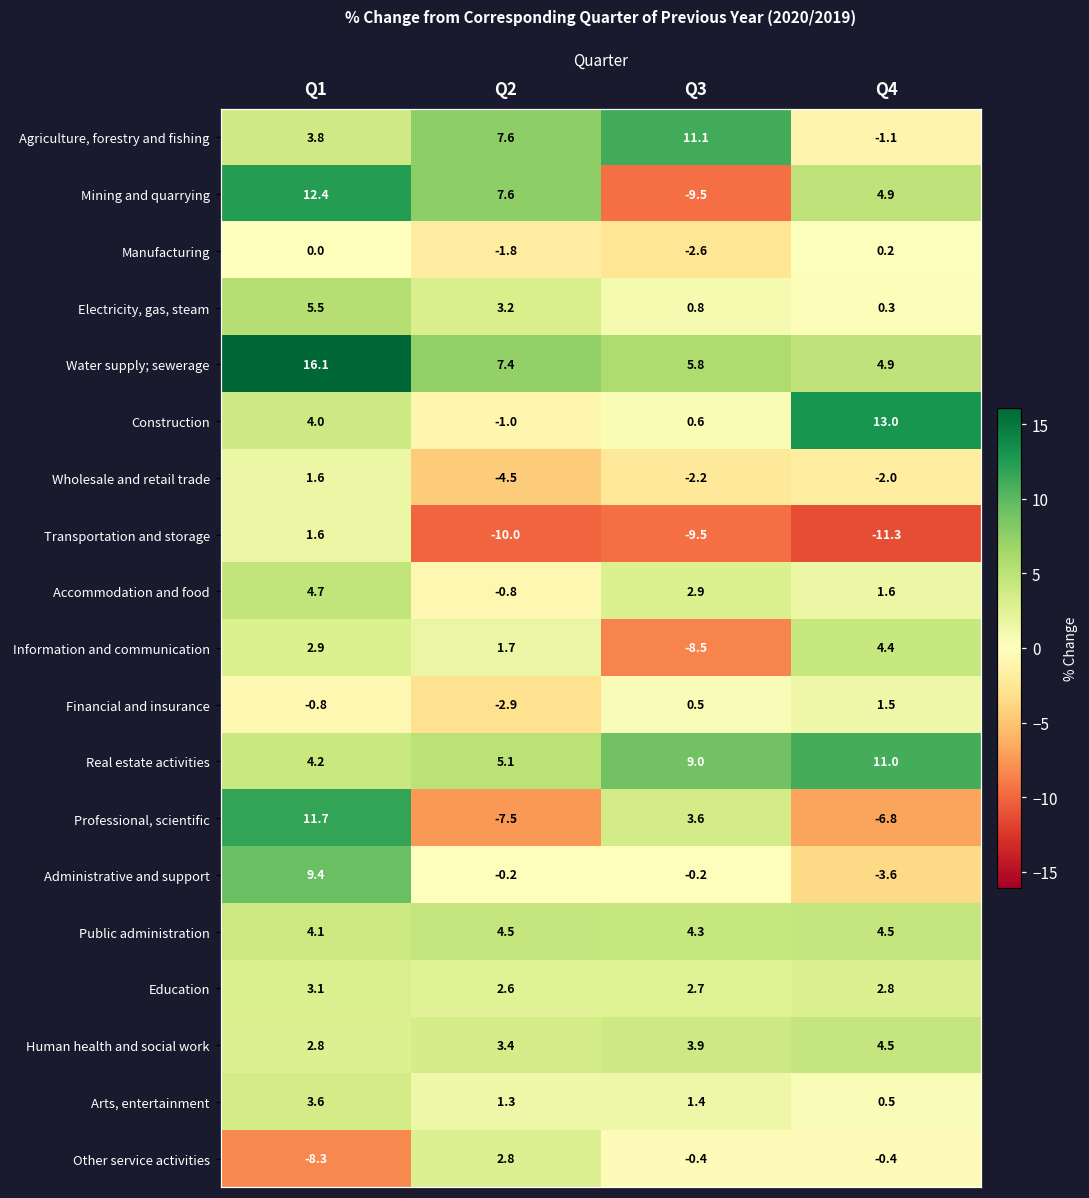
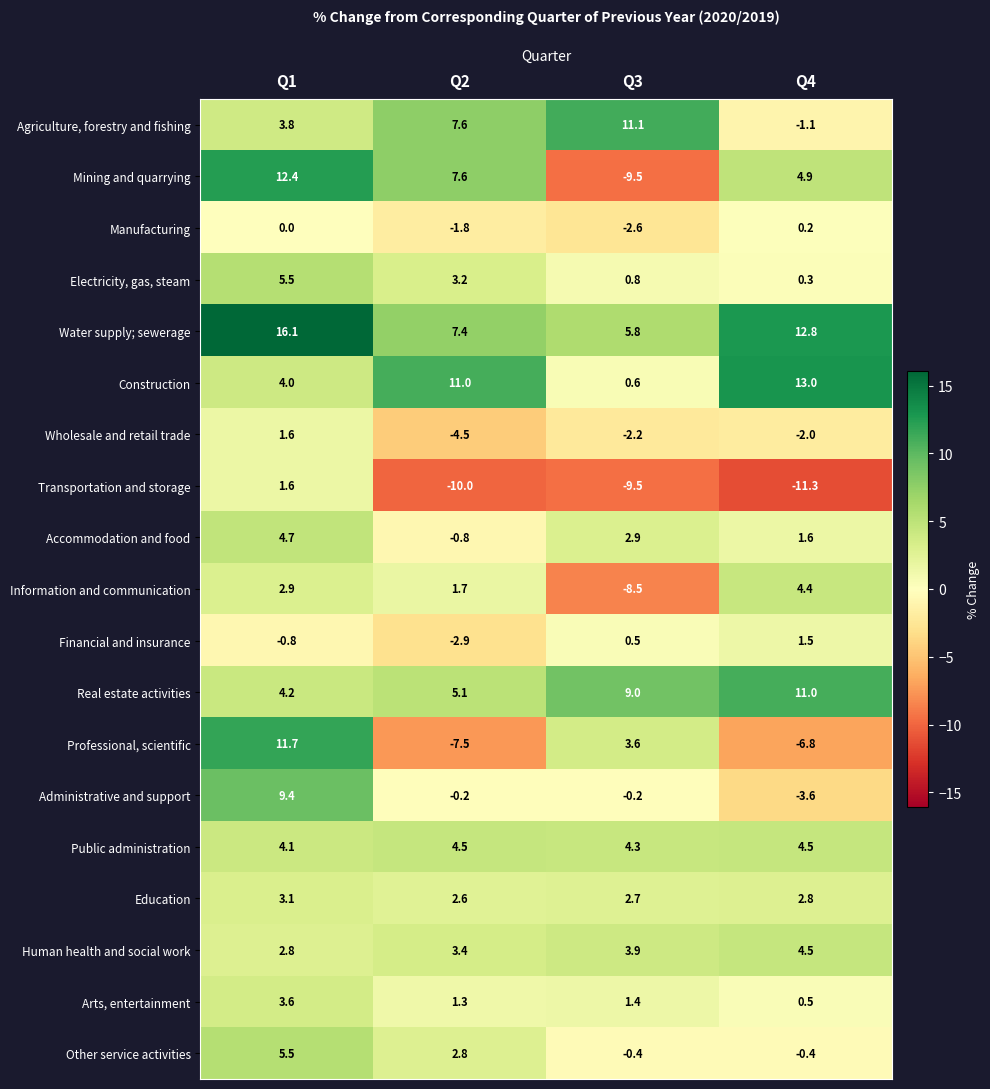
  {
    "Agriculture, forestry and fishing": {
      "Q1": 3.8,
      "Q2": 7.6,
      "Q3": 11.1,
      "Q4": -1.1
    },
    "Mining and quarrying": {
      "Q1": 12.4,
      "Q2": 7.6,
      "Q3": -9.5,
      "Q4": 4.9
    },
    "Manufacturing": {
      "Q1": 0.0,
      "Q2": -1.8,
      "Q3": -2.6,
      "Q4": 0.2
    },
    "Electricity, gas, steam": {
      "Q1": 5.5,
      "Q2": 3.2,
      "Q3": 0.8,
      "Q4": 0.3
    },
    "Water supply; sewerage": {
      "Q1": 16.1,
      "Q2": 7.4,
      "Q3": 5.8,
-     "Q4": 4.9
+     "Q4": 12.8
    },
    "Construction": {
      "Q1": 4.0,
-     "Q2": -1.0,
+     "Q2": 11.0,
      "Q3": 0.6,
      "Q4": 13.0
    },
    "Wholesale and retail trade": {
      "Q1": 1.6,
      "Q2": -4.5,
      "Q3": -2.2,
      "Q4": -2.0
    },
    "Transportation and storage": {
      "Q1": 1.6,
      "Q2": -10.0,
      "Q3": -9.5,
      "Q4": -11.3
    },
    "Accommodation and food": {
      "Q1": 4.7,
      "Q2": -0.8,
      "Q3": 2.9,
      "Q4": 1.6
    },
    "Information and communication": {
      "Q1": 2.9,
      "Q2": 1.7,
      "Q3": -8.5,
      "Q4": 4.4
    },
    "Financial and insurance": {
      "Q1": -0.8,
      "Q2": -2.9,
      "Q3": 0.5,
      "Q4": 1.5
    },
    "Real estate activities": {
      "Q1": 4.2,
      "Q2": 5.1,
      "Q3": 9.0,
      "Q4": 11.0
    },
    "Professional, scientific": {
      "Q1": 11.7,
      "Q2": -7.5,
      "Q3": 3.6,
      "Q4": -6.8
    },
    "Administrative and support": {
      "Q1": 9.4,
      "Q2": -0.2,
      "Q3": -0.2,
      "Q4": -3.6
    },
    "Public administration": {
      "Q1": 4.1,
      "Q2": 4.5,
      "Q3": 4.3,
      "Q4": 4.5
    },
    "Education": {
      "Q1": 3.1,
      "Q2": 2.6,
      "Q3": 2.7,
      "Q4": 2.8
    },
    "Human health and social work": {
      "Q1": 2.8,
      "Q2": 3.4,
      "Q3": 3.9,
      "Q4": 4.5
    },
    "Arts, entertainment": {
      "Q1": 3.6,
      "Q2": 1.3,
      "Q3": 1.4,
      "Q4": 0.5
    },
    "Other service activities": {
-     "Q1": -8.3,
+     "Q1": 5.5,
      "Q2": 2.8,
      "Q3": -0.4,
      "Q4": -0.4
    }
  }
